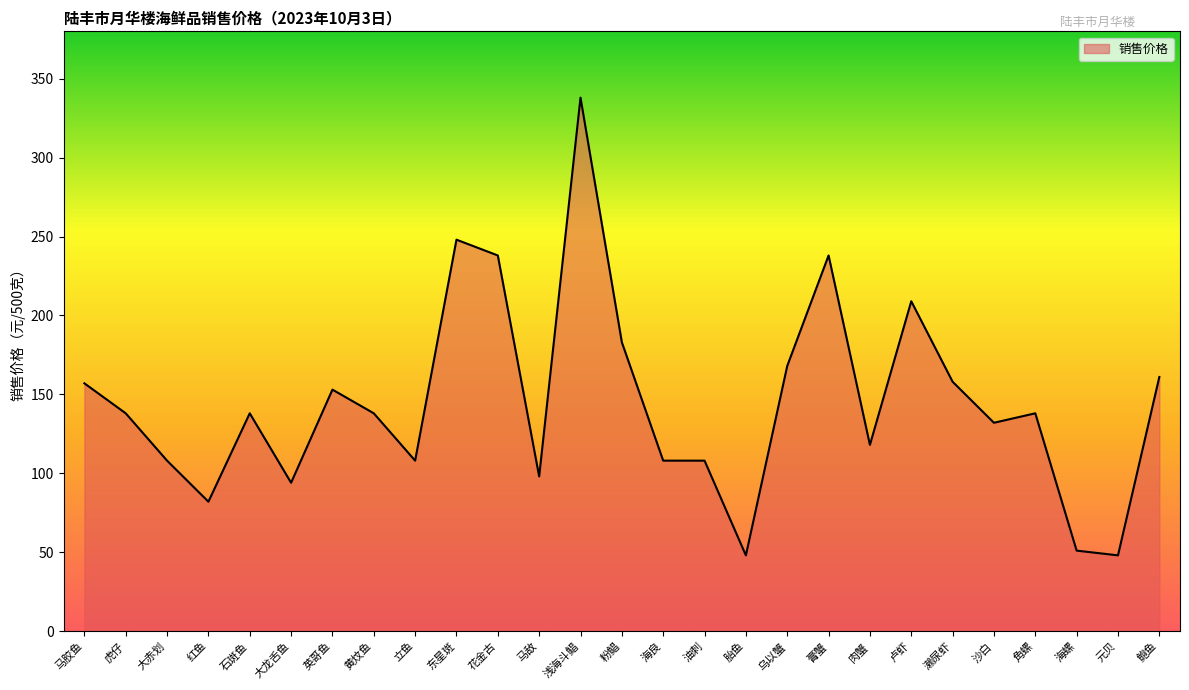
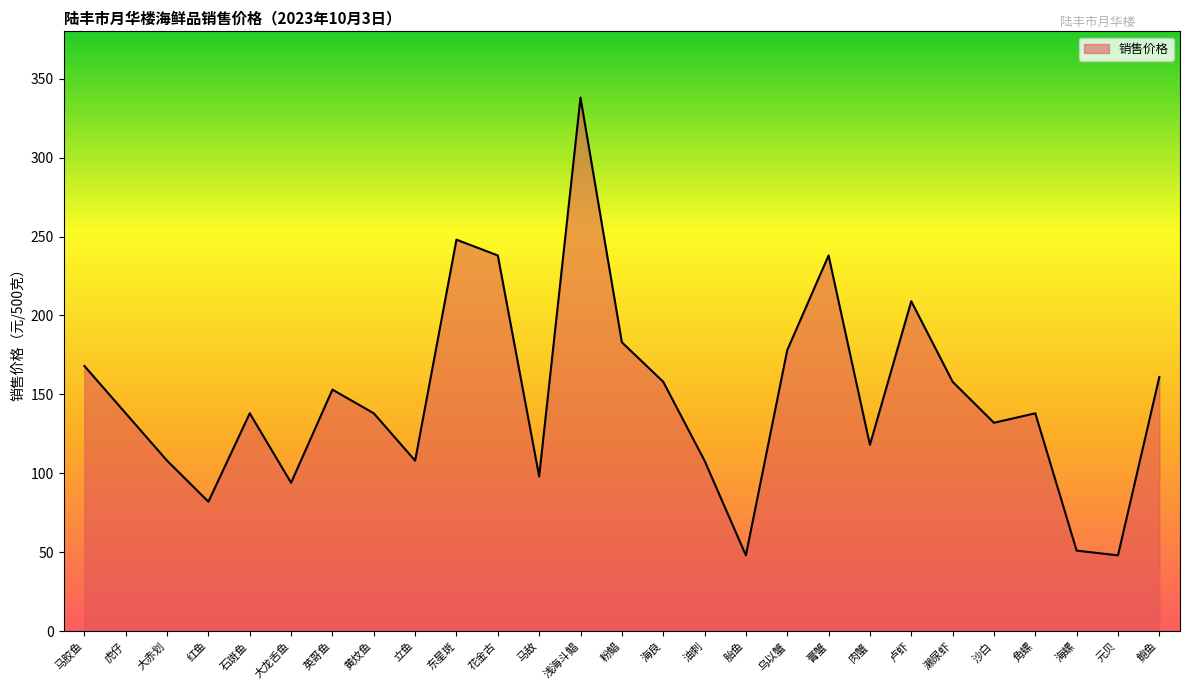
  {
-   "马胶鱼": 157,
+   "马胶鱼": 168,
    "虎仔": 138,
    "大赤划": 108,
    "红鱼": 82,
    "石斑鱼": 138,
    "大龙舌鱼": 94,
    "英哥鱼": 153,
    "黄炆鱼": 138,
    "立鱼": 108,
    "东星斑": 248,
    "花金古": 238,
    "马敌": 98,
    "浅海斗鲳": 338,
    "粉鲳": 183,
-   "海良": 108,
+   "海良": 158,
    "油刺": 108,
    "胎鱼": 48,
-   "乌以蟹": 168,
+   "乌以蟹": 178,
    "膏蟹": 238,
    "肉蟹": 118,
    "卢虾": 209,
    "濑尿虾": 158,
    "沙白": 132,
    "角螺": 138,
    "海螺": 51,
    "元贝": 48,
    "鲍鱼": 161
  }
